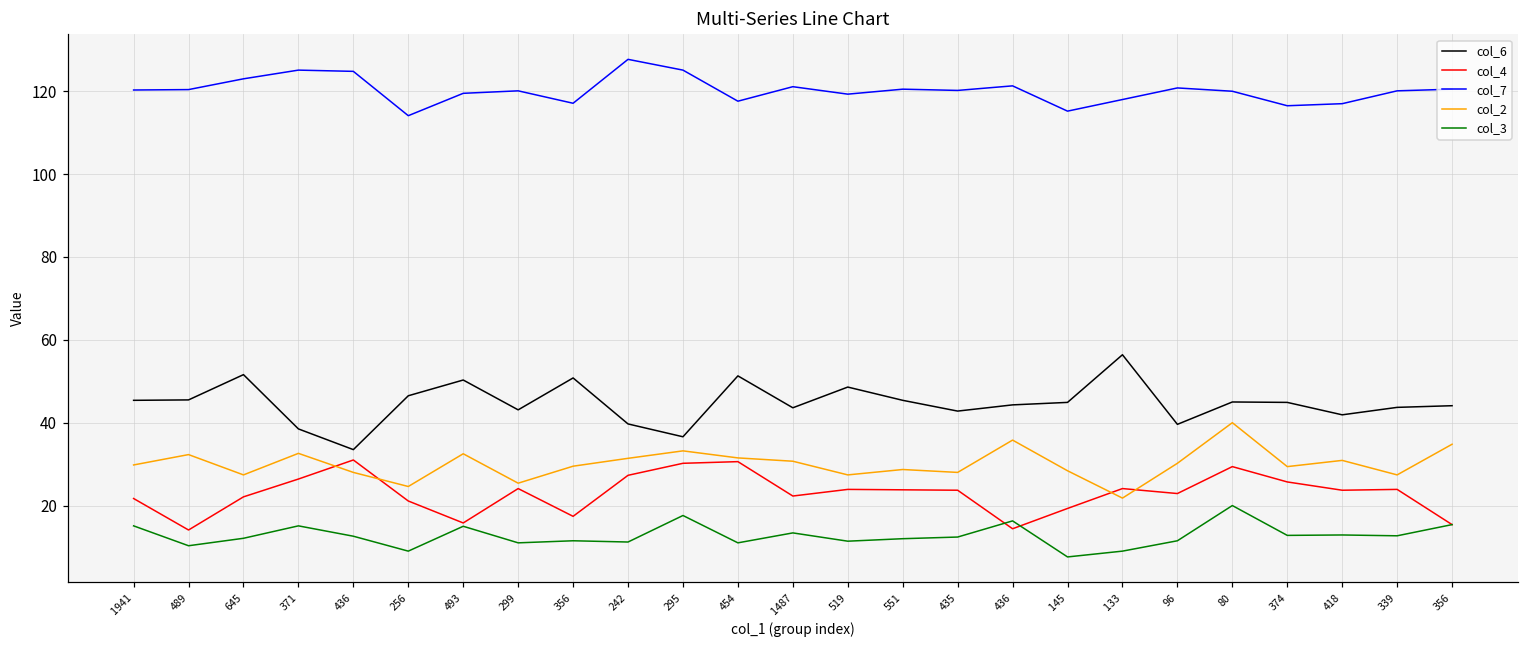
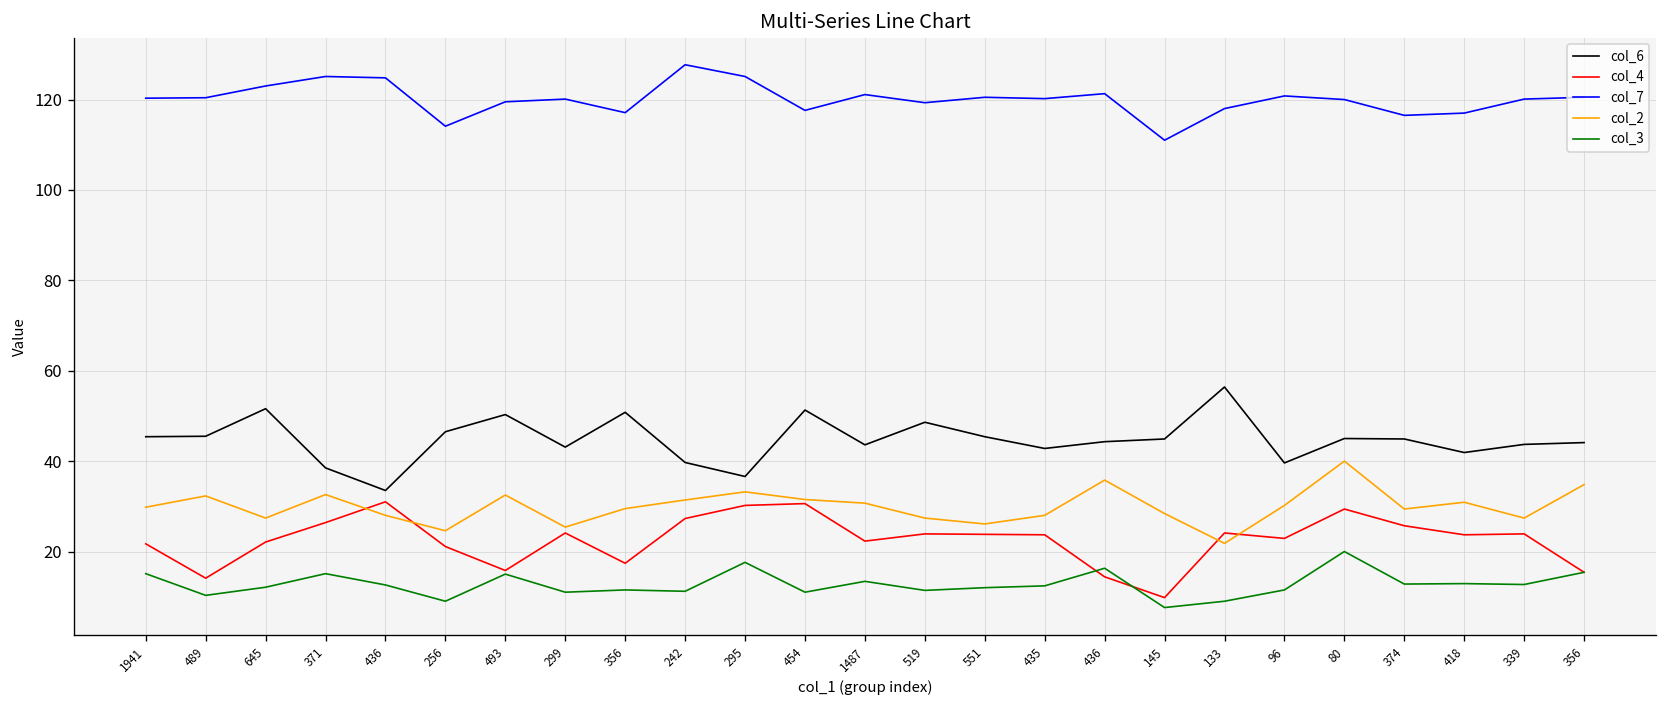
  {
    "col_6": {
      "1941": 45,
      "489": 46,
      "645": 52,
      "371": 39,
      "256": 47,
      "493": 50,
      "299": 43,
      "242": 40,
      "295": 37,
      "454": 51,
      "1487": 44,
      "519": 49,
      "551": 45,
      "435": 43,
      "145": 45,
      "133": 56,
      "96": 40,
      "80": 45,
      "374": 45,
      "418": 42,
      "339": 44
    },
    "col_4": {
      "1941": 22,
      "489": 14,
      "645": 22,
      "371": 26,
      "256": 21,
      "493": 16,
      "299": 24,
      "242": 27,
      "295": 30,
      "454": 31,
      "1487": 22,
      "519": 24,
      "551": 24,
      "435": 24,
-     "145": 19,
+     "145": 10,
      "133": 24,
      "96": 23,
      "80": 29,
      "374": 26,
      "418": 24,
      "339": 24
    },
    "col_7": {
      "1941": 120,
      "489": 120,
      "645": 123,
      "371": 125,
      "256": 114,
      "493": 120,
      "299": 120,
      "242": 128,
      "295": 125,
      "454": 118,
      "1487": 121,
      "519": 119,
      "551": 121,
      "435": 120,
-     "145": 115,
+     "145": 111,
      "133": 118,
      "96": 121,
      "80": 120,
      "374": 117,
      "418": 117,
      "339": 120
    },
    "col_2": {
      "1941": 30,
      "489": 32,
      "645": 27,
      "371": 33,
      "256": 25,
      "493": 33,
      "299": 25,
      "242": 31,
      "295": 33,
      "454": 32,
      "1487": 31,
      "519": 27,
-     "551": 29,
+     "551": 26,
      "435": 28,
      "145": 28,
      "133": 22,
      "96": 30,
      "80": 40,
      "374": 29,
      "418": 31,
      "339": 27
    },
    "col_3": {
      "1941": 15,
      "489": 10,
      "645": 12,
      "371": 15,
      "256": 9,
      "493": 15,
      "299": 11,
      "242": 11,
      "295": 18,
      "454": 11,
      "1487": 13,
      "519": 11,
      "551": 12,
      "435": 12,
      "145": 8,
      "133": 9,
      "96": 12,
      "80": 20,
      "374": 13,
      "418": 13,
      "339": 13
    }
  }
